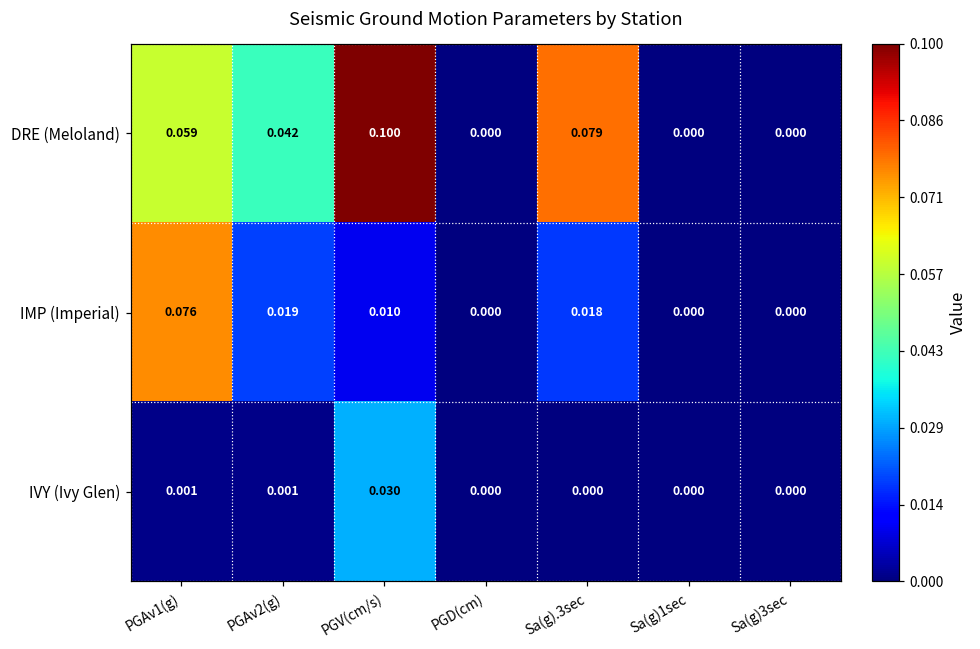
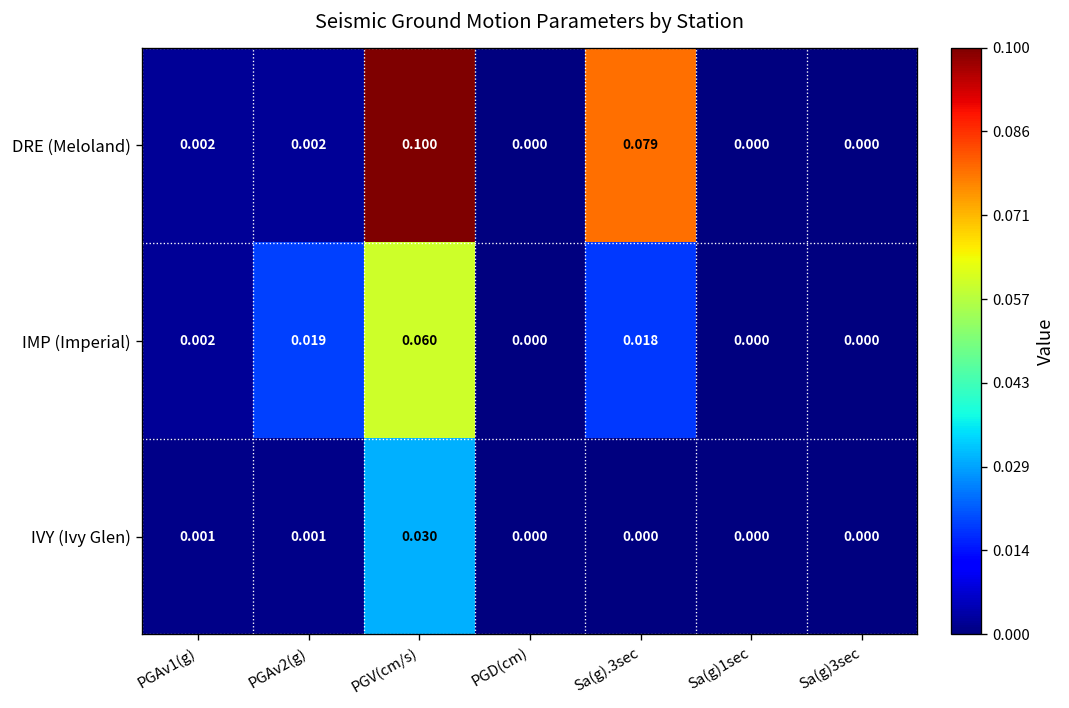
  {
    "DRE (Meloland)": {
-     "PGAv1(g)": 0.059,
-     "PGAv2(g)": 0.042,
+     "PGAv1(g)": 0.002,
+     "PGAv2(g)": 0.002,
      "PGV(cm/s)": 0.100,
      "PGD(cm)": 0.000,
      "Sa(g).3sec": 0.079,
      "Sa(g)1sec": 0.000,
      "Sa(g)3sec": 0.000
    },
    "IMP (Imperial)": {
-     "PGAv1(g)": 0.076,
+     "PGAv1(g)": 0.002,
      "PGAv2(g)": 0.019,
-     "PGV(cm/s)": 0.010,
+     "PGV(cm/s)": 0.060,
      "PGD(cm)": 0.000,
      "Sa(g).3sec": 0.018,
      "Sa(g)1sec": 0.000,
      "Sa(g)3sec": 0.000
    },
    "IVY (Ivy Glen)": {
      "PGAv1(g)": 0.001,
      "PGAv2(g)": 0.001,
      "PGV(cm/s)": 0.030,
      "PGD(cm)": 0.000,
      "Sa(g).3sec": 0.000,
      "Sa(g)1sec": 0.000,
      "Sa(g)3sec": 0.000
    }
  }
